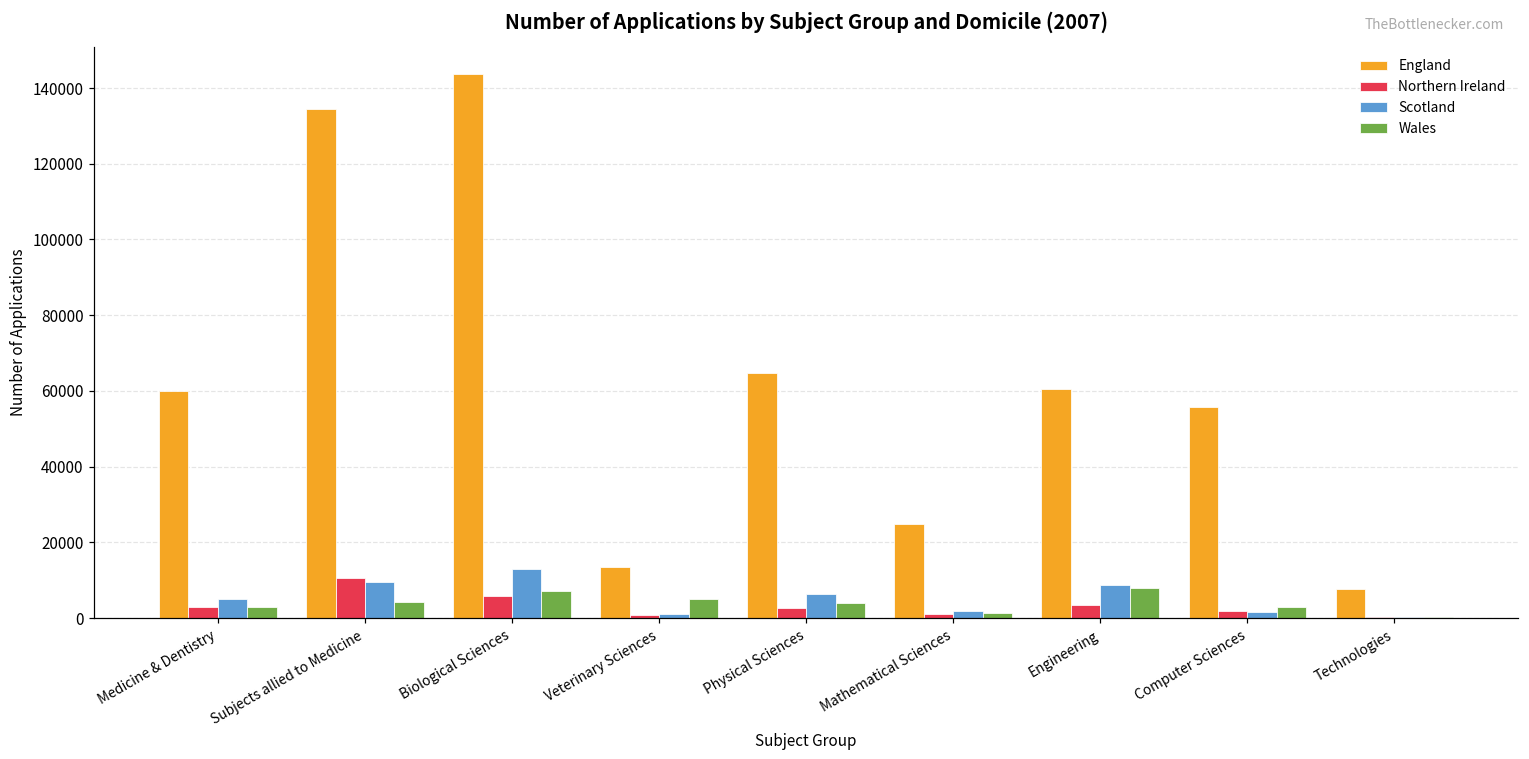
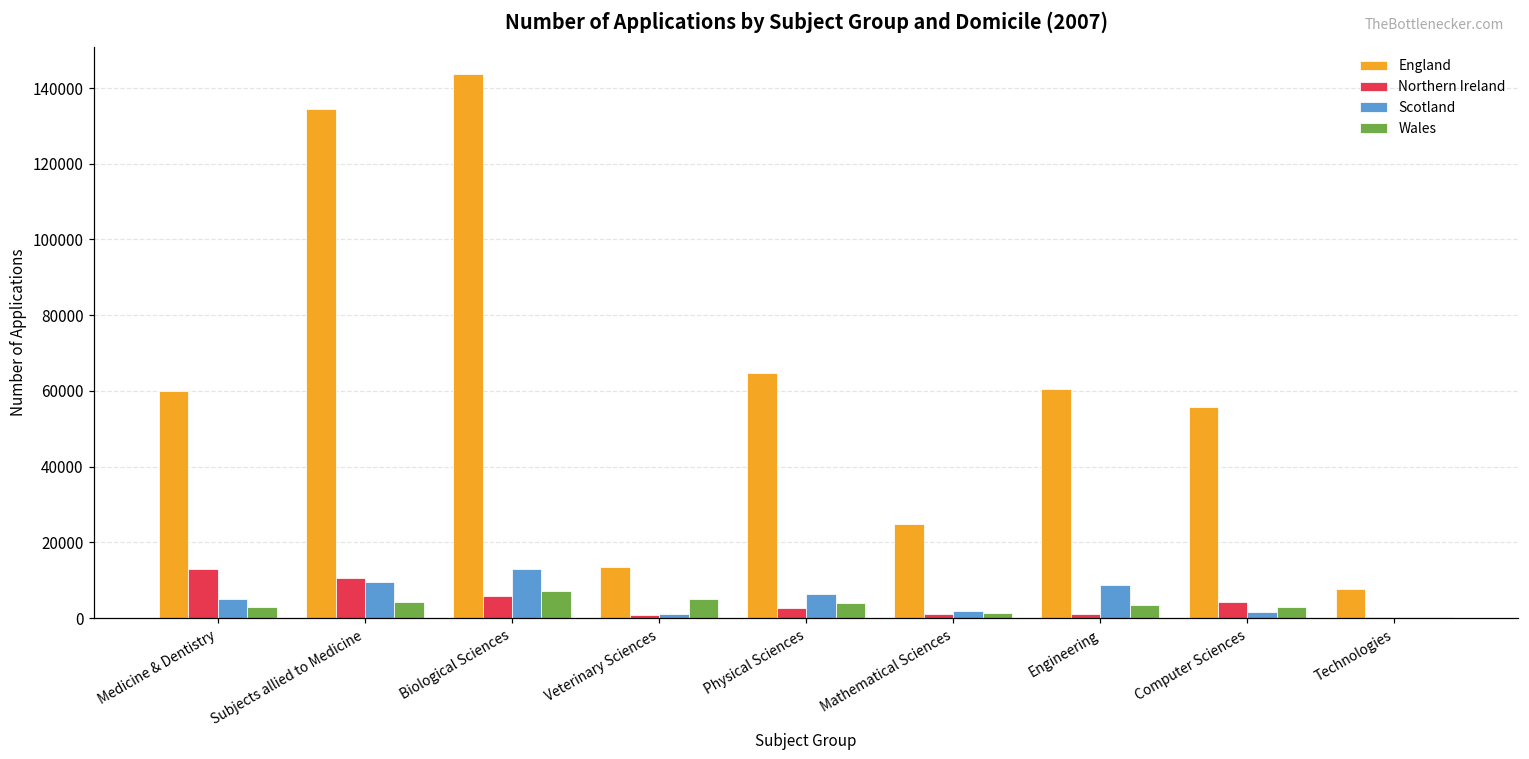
  {
    "England": {
      "Medicine & Dentistry": 60000,
      "Subjects allied to Medicine": 134000,
      "Biological Sciences": 144000,
      "Veterinary Sciences": 13000,
      "Physical Sciences": 65000,
      "Mathematical Sciences": 25000,
      "Engineering": 60000,
      "Computer Sciences": 56000,
      "Technologies": 8000
    },
    "Northern Ireland": {
-     "Medicine & Dentistry": 3000,
+     "Medicine & Dentistry": 13000,
      "Subjects allied to Medicine": 11000,
      "Biological Sciences": 6000,
      "Veterinary Sciences": 1000,
      "Physical Sciences": 3000,
      "Mathematical Sciences": 1000,
-     "Engineering": 4000,
-     "Computer Sciences": 2000
+     "Engineering": 1000,
+     "Computer Sciences": 4000
    },
    "Scotland": {
      "Medicine & Dentistry": 5000,
      "Subjects allied to Medicine": 10000,
      "Biological Sciences": 13000,
      "Veterinary Sciences": 1000,
      "Physical Sciences": 6000,
      "Mathematical Sciences": 2000,
      "Engineering": 9000,
      "Computer Sciences": 2000
    },
    "Wales": {
      "Medicine & Dentistry": 3000,
      "Subjects allied to Medicine": 4000,
      "Biological Sciences": 7000,
      "Veterinary Sciences": 5000,
      "Physical Sciences": 4000,
      "Mathematical Sciences": 1000,
-     "Engineering": 8000,
+     "Engineering": 3000,
      "Computer Sciences": 3000
    }
  }
